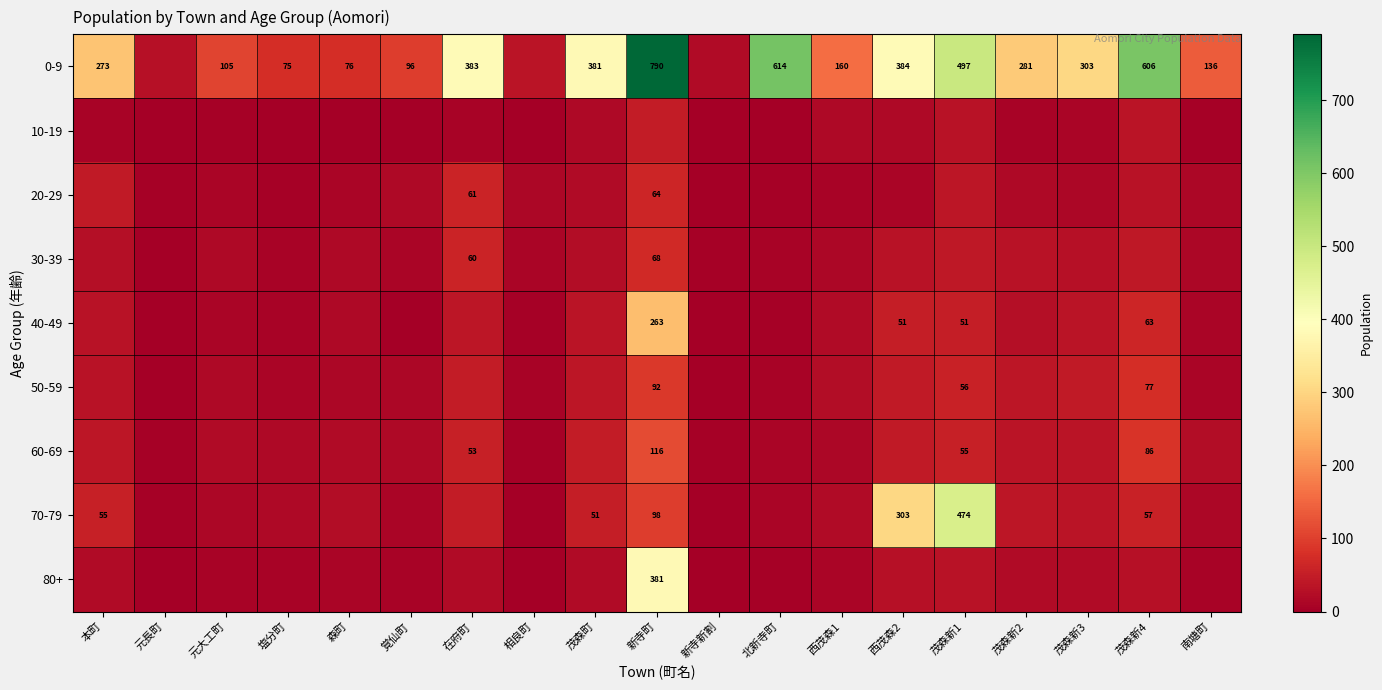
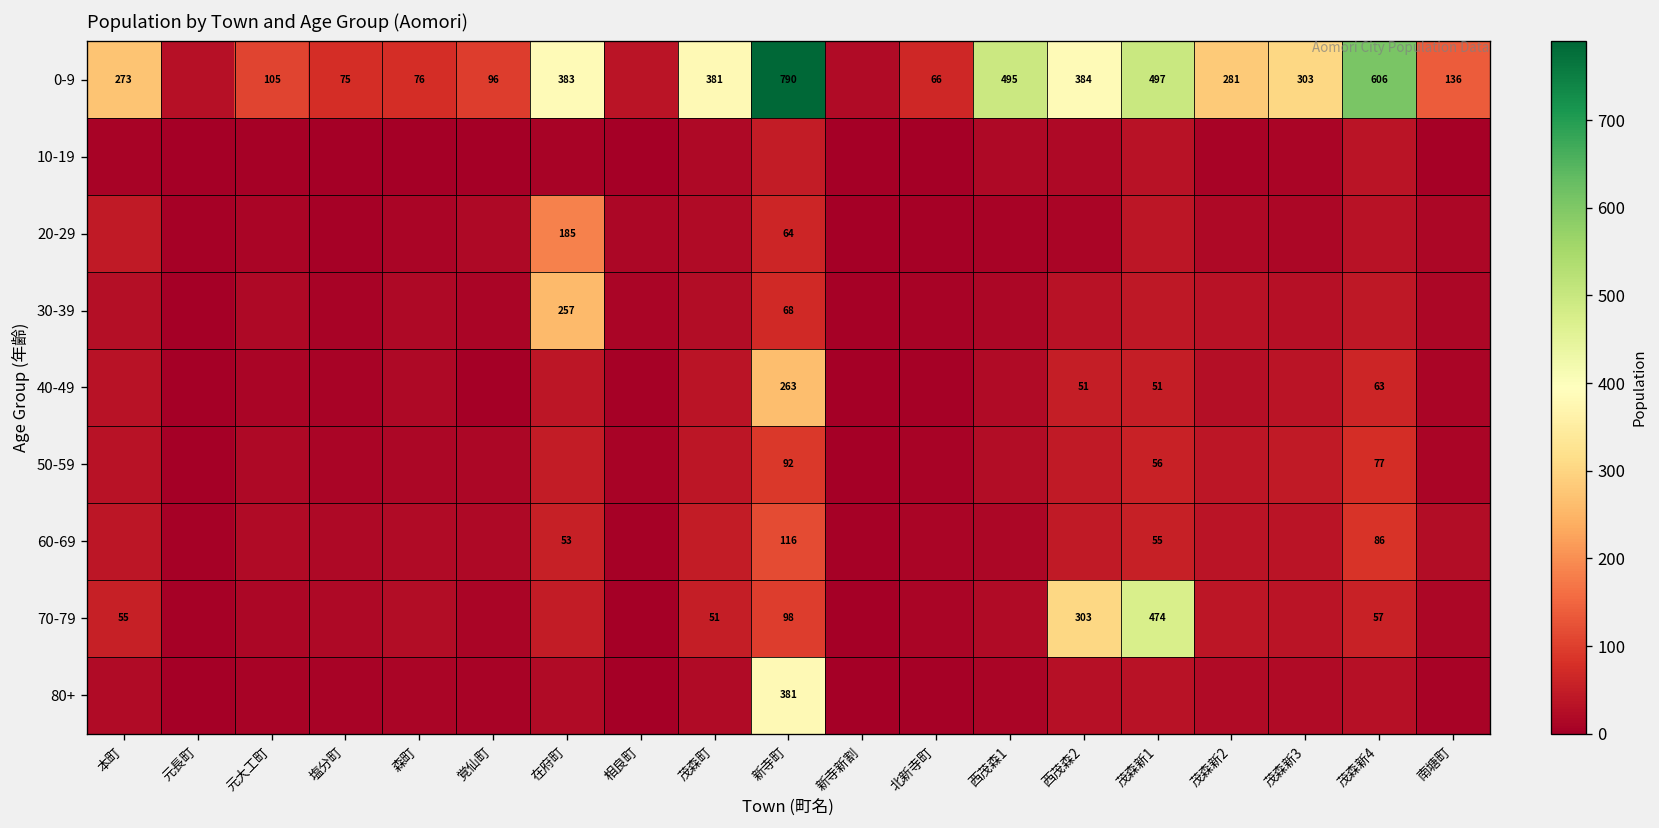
  {
    "0-9": {
      "本町": 273,
      "元大工町": 105,
      "塩分町": 75,
      "森町": 76,
      "覚仙町": 96,
      "在府町": 383,
      "茂森町": 381,
      "新寺町": 790,
-     "北新寺町": 614,
-     "西茂森1": 160,
+     "北新寺町": 66,
+     "西茂森1": 495,
      "西茂森2": 384,
      "茂森新1": 497,
      "茂森新2": 281,
      "茂森新3": 303,
      "南塘町": 136
    },
    "20-29": {
-     "在府町": 61,
+     "在府町": 185,
      "新寺町": 64
    },
    "30-39": {
-     "在府町": 60,
+     "在府町": 257,
      "新寺町": 68
    },
    "40-49": {
      "新寺町": 263,
      "西茂森2": 51,
      "茂森新1": 51,
      "茂森新4": 63
    },
    "50-59": {
      "新寺町": 92,
      "茂森新1": 56,
      "茂森新4": 77
    },
    "60-69": {
      "在府町": 53,
      "新寺町": 116,
      "茂森新1": 55,
      "茂森新4": 86
    },
    "70-79": {
      "本町": 55,
      "茂森町": 51,
      "新寺町": 98,
      "西茂森2": 303,
      "茂森新1": 474,
      "茂森新4": 57
    },
    "80+": {
      "新寺町": 381
    }
  }
